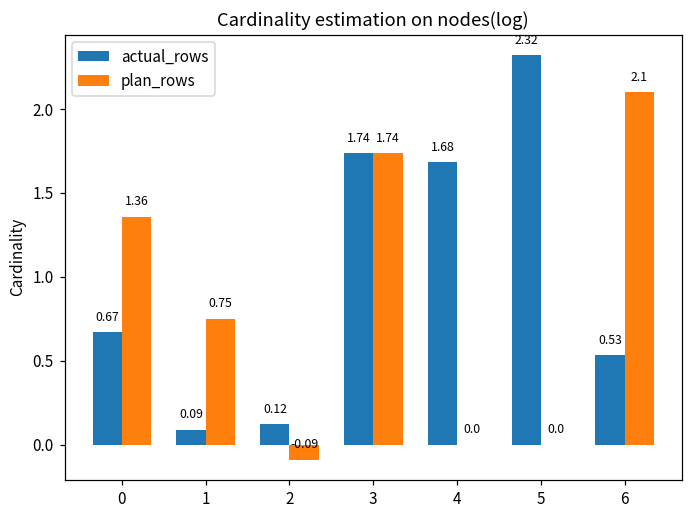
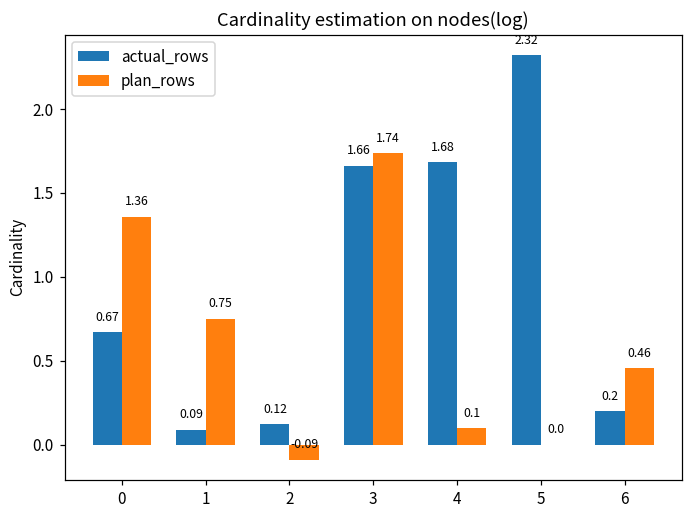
  {
    "actual_rows": {
      "0": 0.67,
      "1": 0.09,
      "2": 0.12,
-     "3": 1.74,
+     "3": 1.66,
      "4": 1.68,
      "5": 2.32,
-     "6": 0.53
+     "6": 0.2
    },
    "plan_rows": {
      "0": 1.36,
      "1": 0.75,
      "2": -0.09,
      "3": 1.74,
-     "4": 0.0,
+     "4": 0.1,
      "5": 0.0,
-     "6": 2.1
+     "6": 0.46
    }
  }
